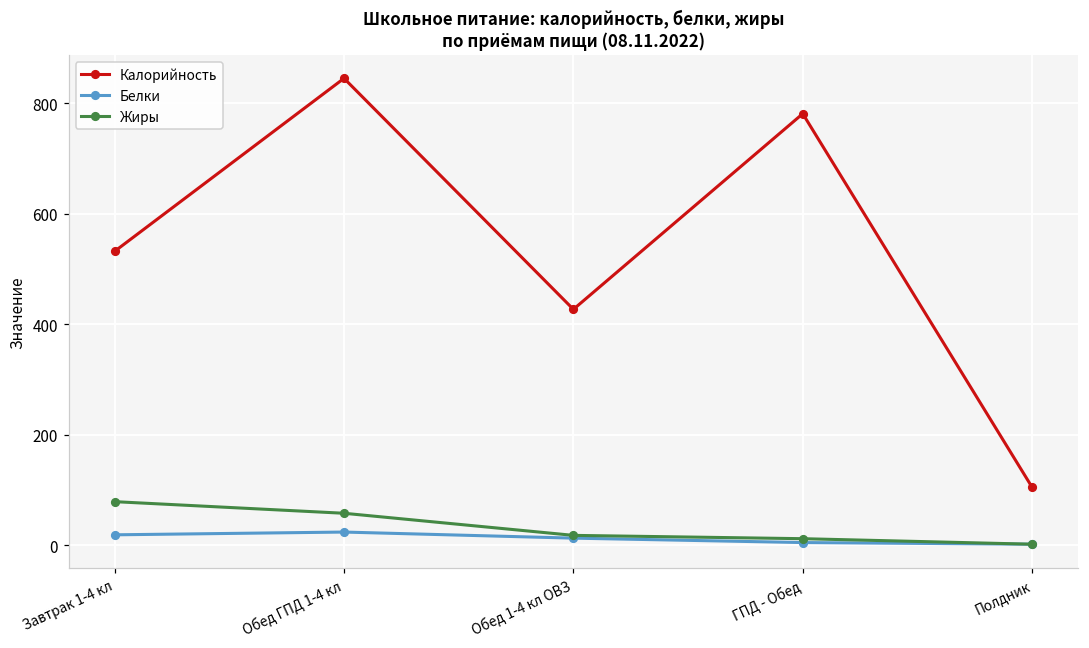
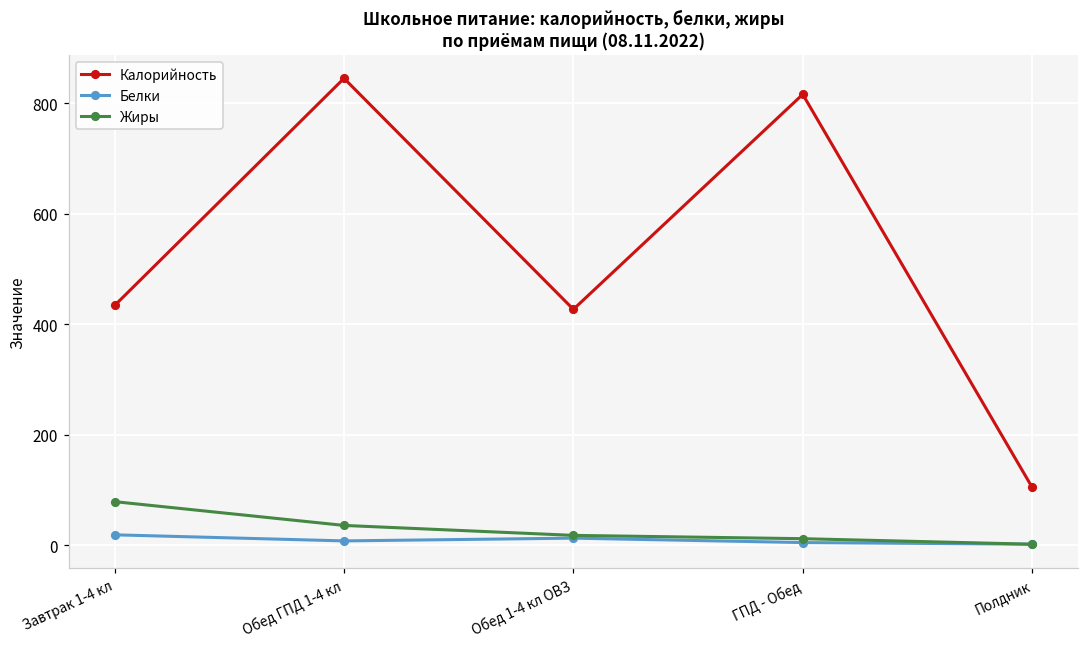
  {
    "Калорийность": {
-     "Завтрак 1-4 кл": 530,
+     "Завтрак 1-4 кл": 430,
      "Обед ГПД 1-4 кл": 850,
      "Обед 1-4 кл ОВЗ": 430,
-     "ГПД - Обед": 780,
+     "ГПД - Обед": 820,
      "Полдник": 110
    },
    "Белки": {
      "Завтрак 1-4 кл": 20,
-     "Обед ГПД 1-4 кл": 20,
+     "Обед ГПД 1-4 кл": 10,
      "ГПД - Обед": 10
    },
    "Жиры": {
      "Завтрак 1-4 кл": 80,
-     "Обед ГПД 1-4 кл": 60,
+     "Обед ГПД 1-4 кл": 40,
      "ГПД - Обед": 10
    }
  }
